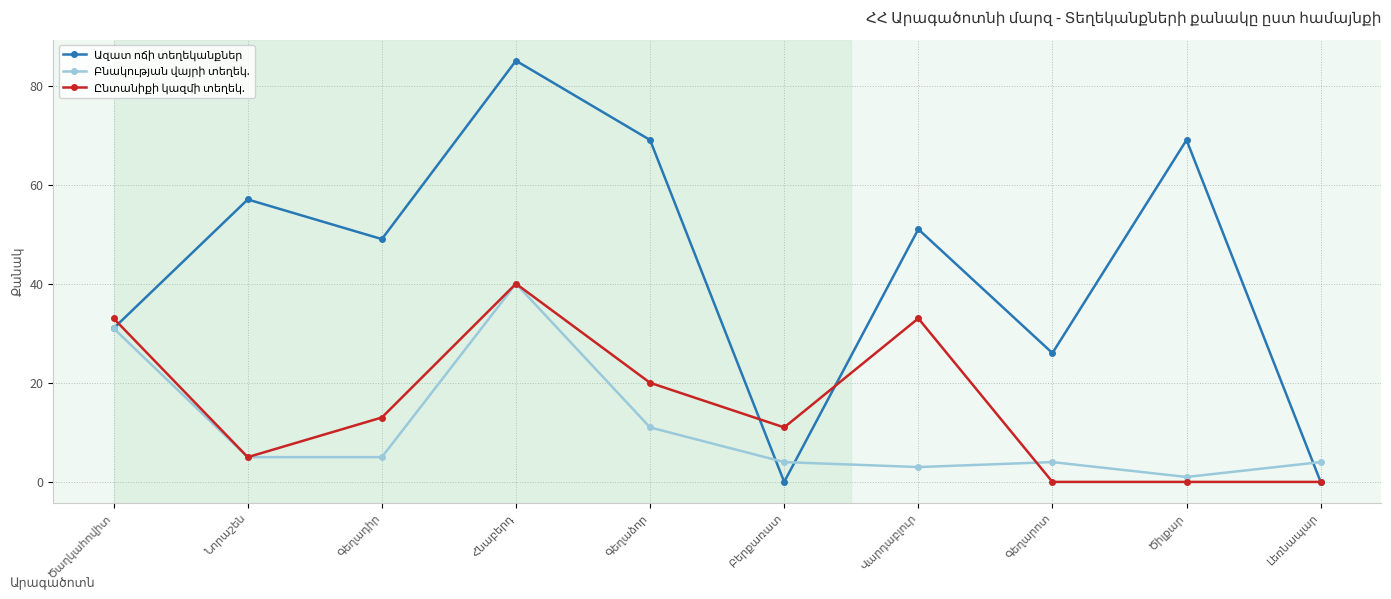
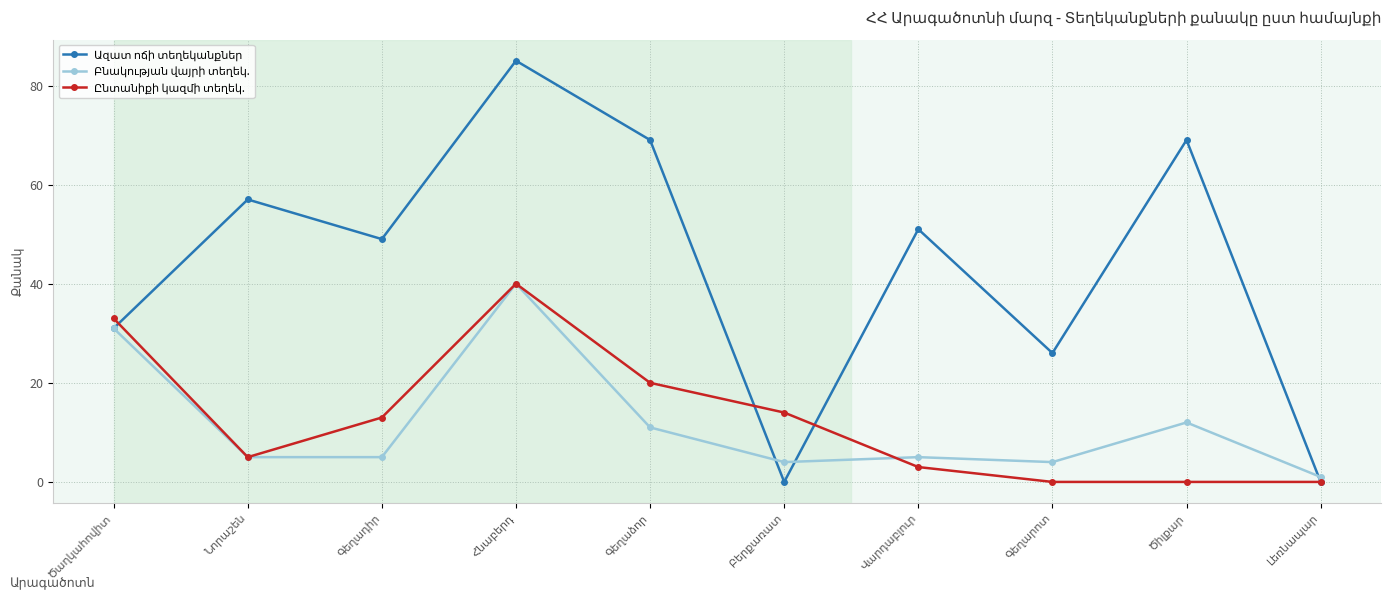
  {
    "Ազատ ոճի տեղեկանքներ": {
      "Նորաշեն": 57,
      "Գեղադիր": 49,
      "Հնաբերդ": 85,
      "Գեղաձոր": 69,
      "Բերքառատ": 0,
      "Վարդաբլուր": 51,
      "Գեղարոտ": 26,
      "Ծիլքար": 69
    },
    "Բնակության վայրի տեղեկ.": {
      "Գեղադիր": 5,
      "Գեղաձոր": 11,
      "Բերքառատ": 4,
-     "Վարդաբլուր": 3,
+     "Վարդաբլուր": 5,
      "Գեղարոտ": 4,
-     "Ծիլքար": 1,
-     "Լեռնապար": 4
+     "Ծիլքար": 12,
+     "Լեռնապար": 1
    },
    "Ընտանիքի կազմի տեղեկ.": {
      "Ծաղկահովիտ": 33,
      "Գեղադիր": 13,
      "Գեղաձոր": 20,
-     "Բերքառատ": 11,
-     "Վարդաբլուր": 33,
+     "Բերքառատ": 14,
+     "Վարդաբլուր": 3,
      "Գեղարոտ": 0,
      "Ծիլքար": 0
    }
  }
